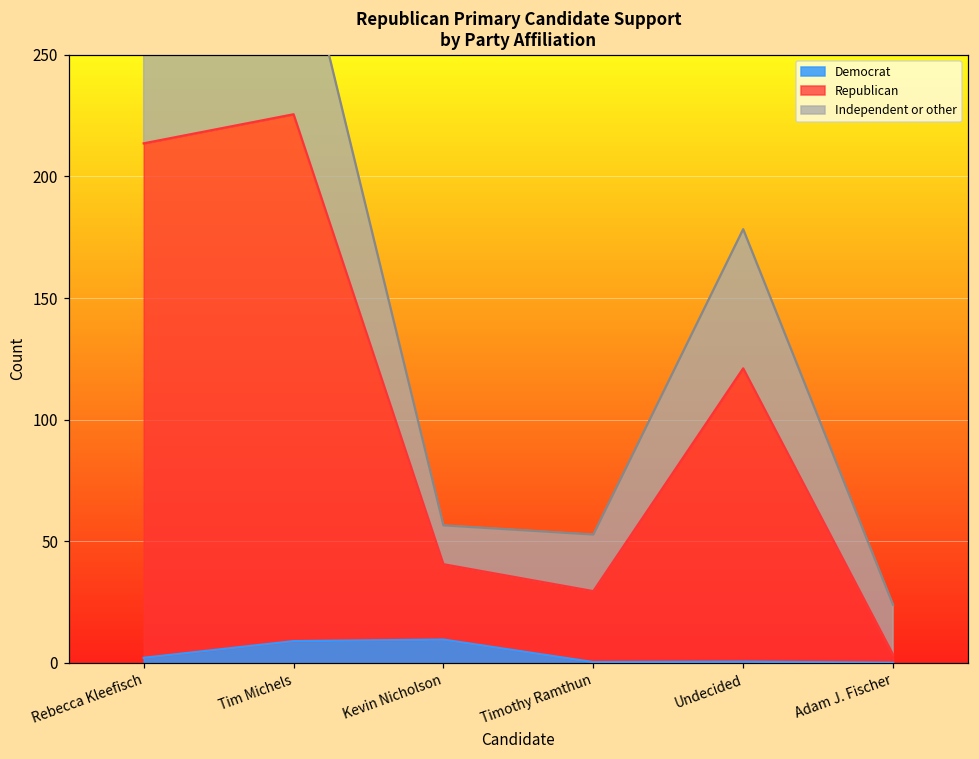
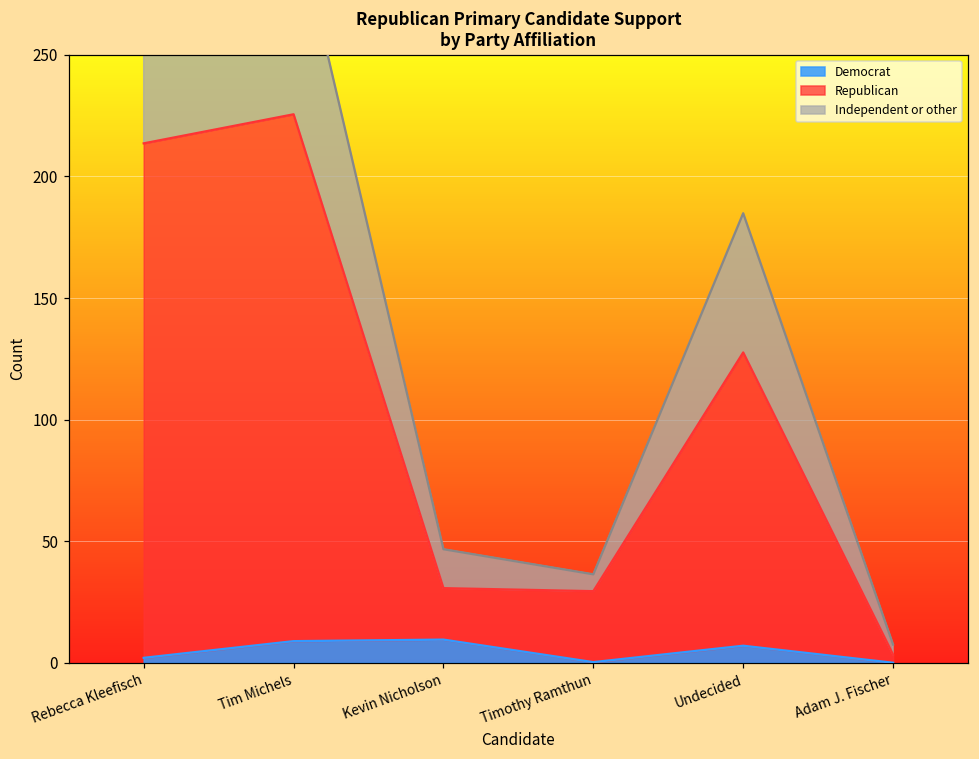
  {
    "Democrat": {
      "Rebecca Kleefisch": 2,
      "Tim Michels": 9,
      "Kevin Nicholson": 10,
      "Timothy Ramthun": 0,
-     "Undecided": 0,
+     "Undecided": 7,
      "Adam J. Fischer": 0
    },
    "Republican": {
      "Rebecca Kleefisch": 212,
      "Tim Michels": 217,
-     "Kevin Nicholson": 31,
+     "Kevin Nicholson": 21,
      "Timothy Ramthun": 29,
      "Undecided": 121,
      "Adam J. Fischer": 3
    },
    "Independent or other": {
      "Kevin Nicholson": 16,
-     "Timothy Ramthun": 23,
+     "Timothy Ramthun": 7,
      "Undecided": 57,
-     "Adam J. Fischer": 21
+     "Adam J. Fischer": 4
    }
  }
